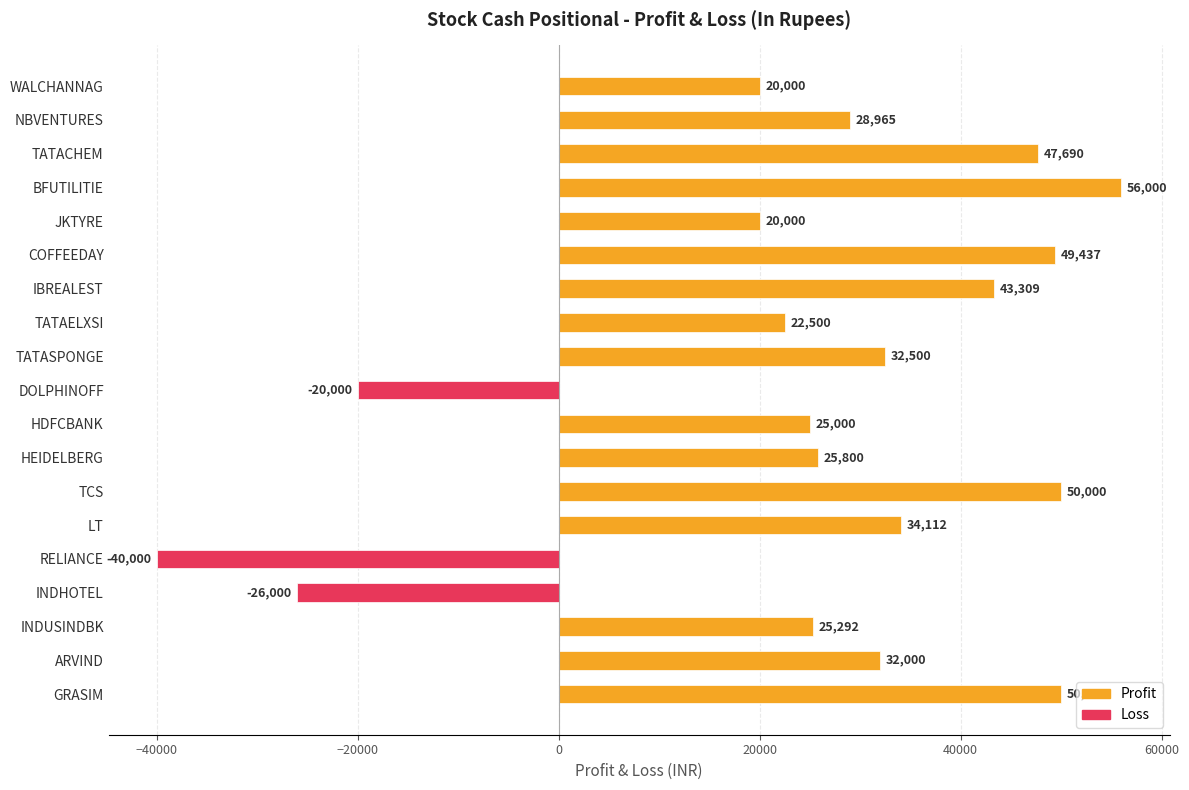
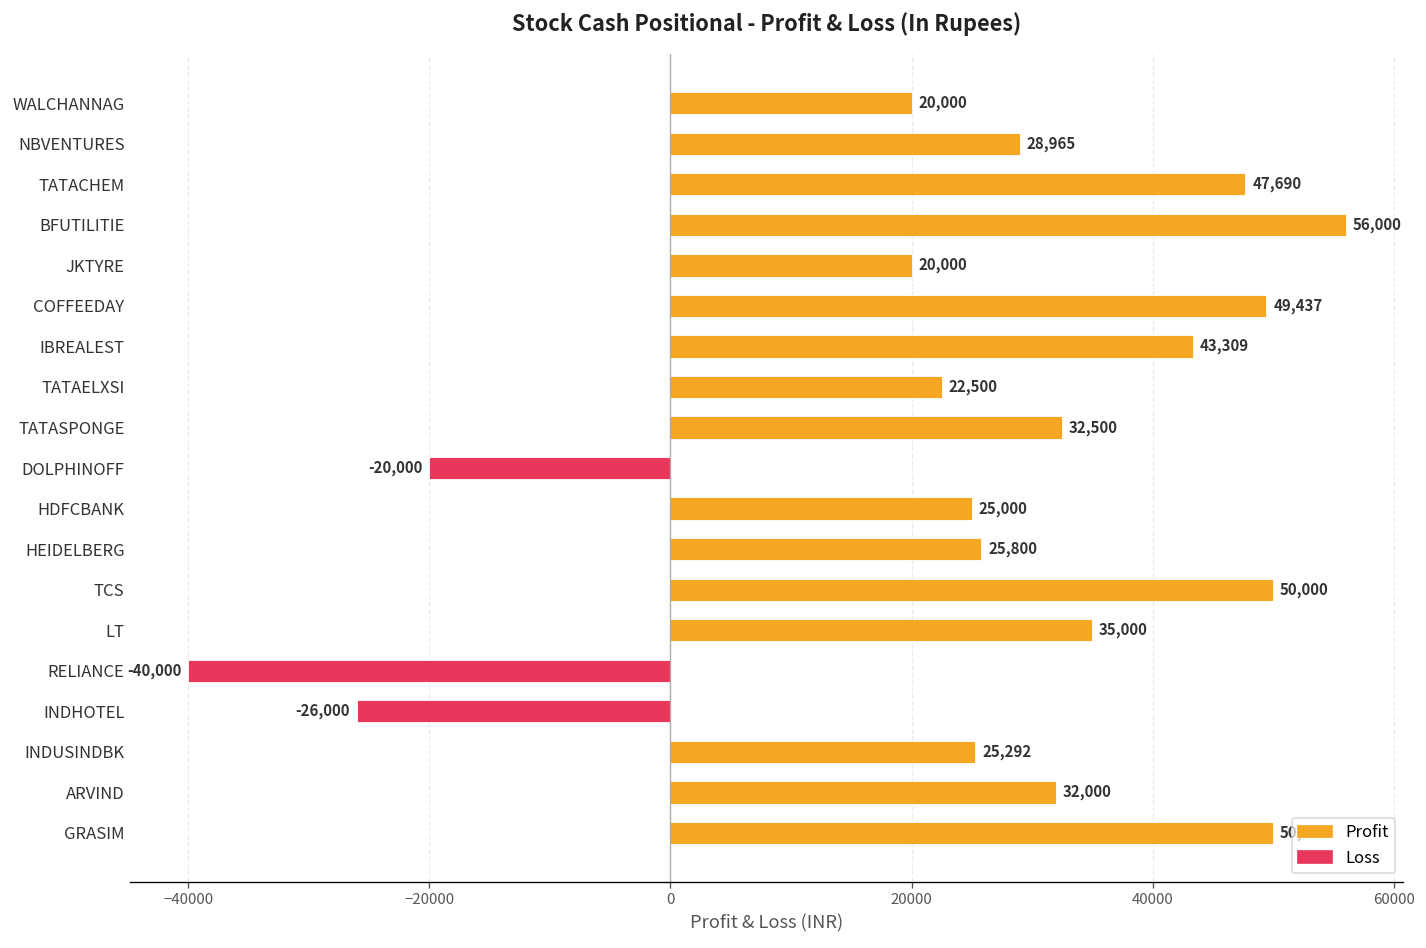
  {
    "WALCHANNAG": "20,000",
    "NBVENTURES": "28,965",
    "TATACHEM": "47,690",
    "BFUTILITIE": "56,000",
    "JKTYRE": "20,000",
    "COFFEEDAY": "49,437",
    "IBREALEST": "43,309",
    "TATAELXSI": "22,500",
    "TATASPONGE": "32,500",
    "DOLPHINOFF": "-20,000",
    "HDFCBANK": "25,000",
    "HEIDELBERG": "25,800",
    "TCS": "50,000",
-   "LT": "34,112",
+   "LT": "35,000",
    "RELIANCE": "-40,000",
    "INDHOTEL": "-26,000",
    "INDUSINDBK": "25,292",
    "ARVIND": "32,000"
  }
